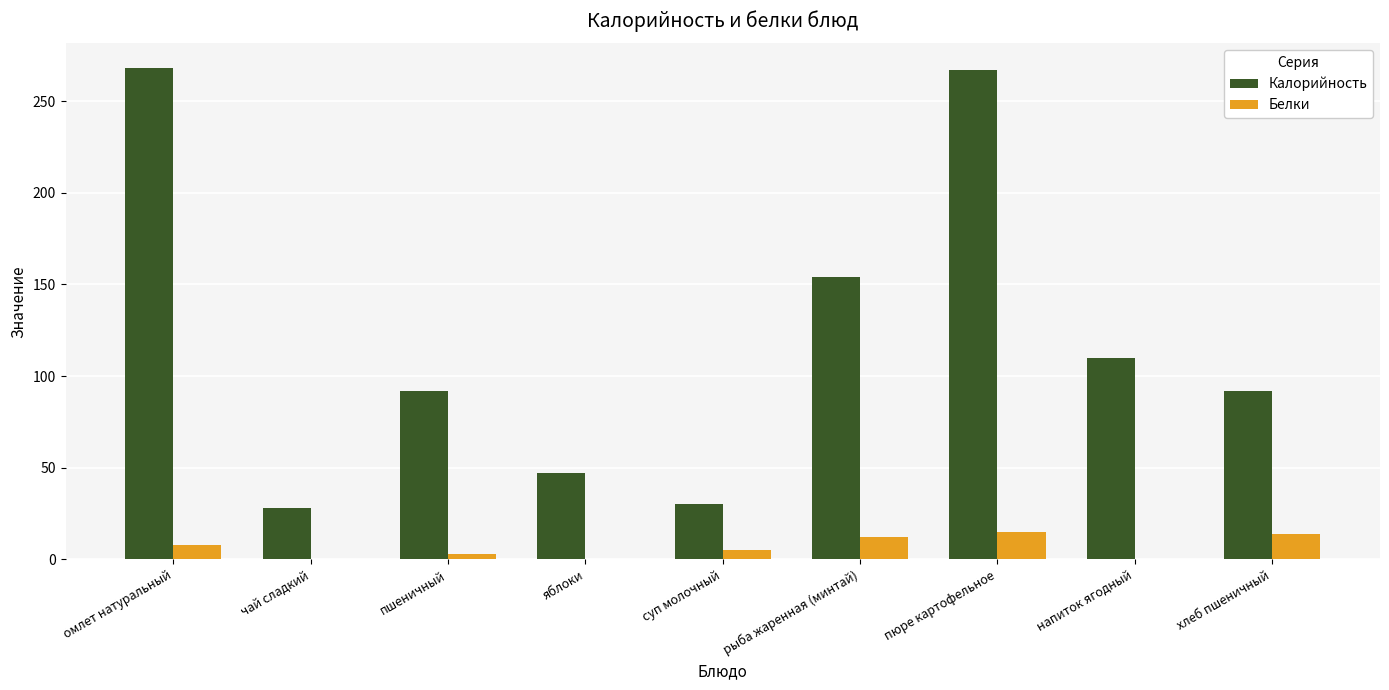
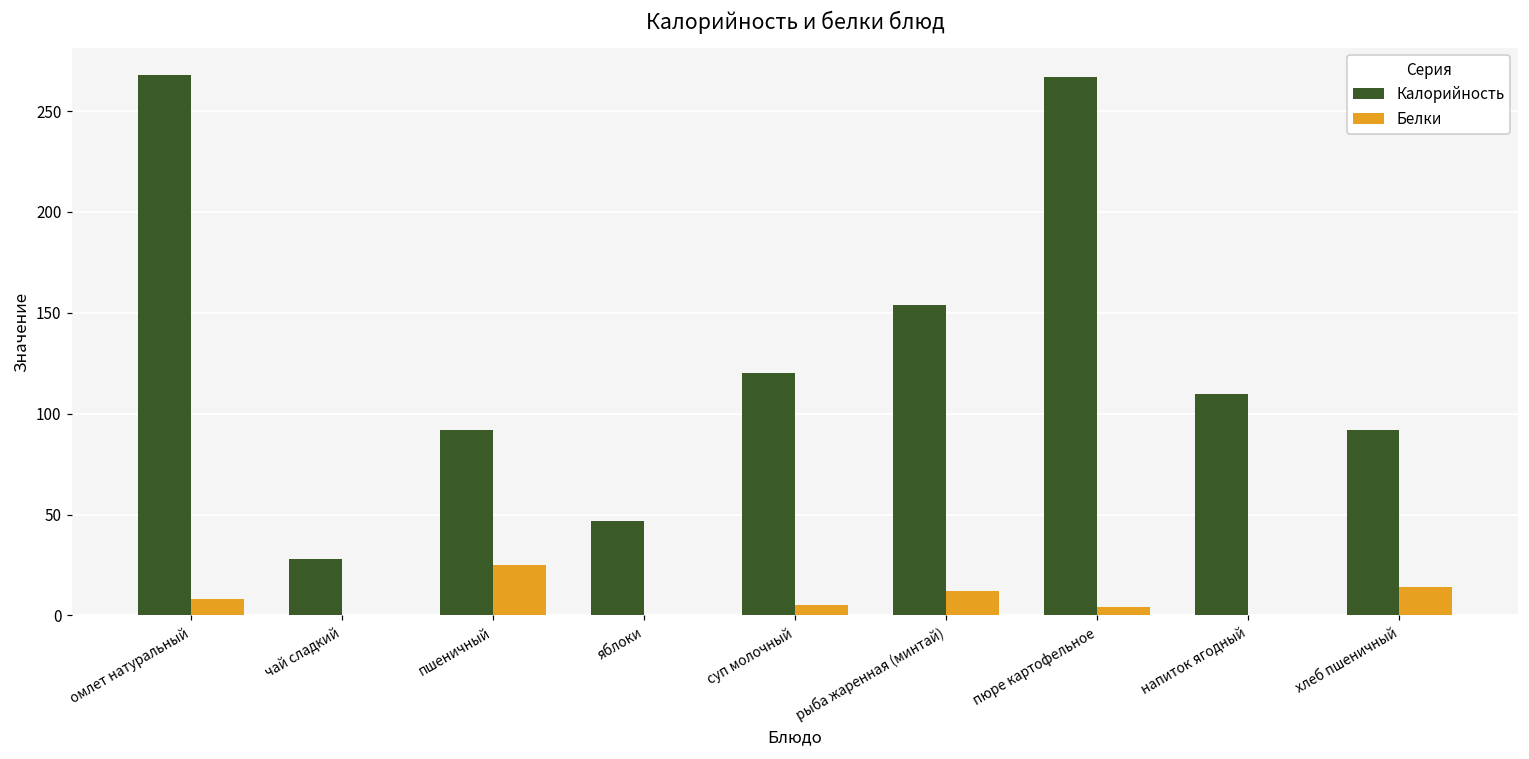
  {
    "Калорийность": {
      "омлет натуральный": 268,
      "чай сладкий": 28,
      "пшеничный": 92,
      "яблоки": 47,
-     "суп молочный": 30,
+     "суп молочный": 120,
      "рыба жаренная (минтай)": 154,
      "пюре картофельное": 267,
      "напиток ягодный": 110,
      "хлеб пшеничный": 92
    },
    "Белки": {
      "омлет натуральный": 8,
      "чай сладкий": 0,
-     "пшеничный": 3,
+     "пшеничный": 25,
      "яблоки": 0,
      "суп молочный": 5,
      "рыба жаренная (минтай)": 12,
-     "пюре картофельное": 15,
+     "пюре картофельное": 4,
      "напиток ягодный": 0,
      "хлеб пшеничный": 14
    }
  }
